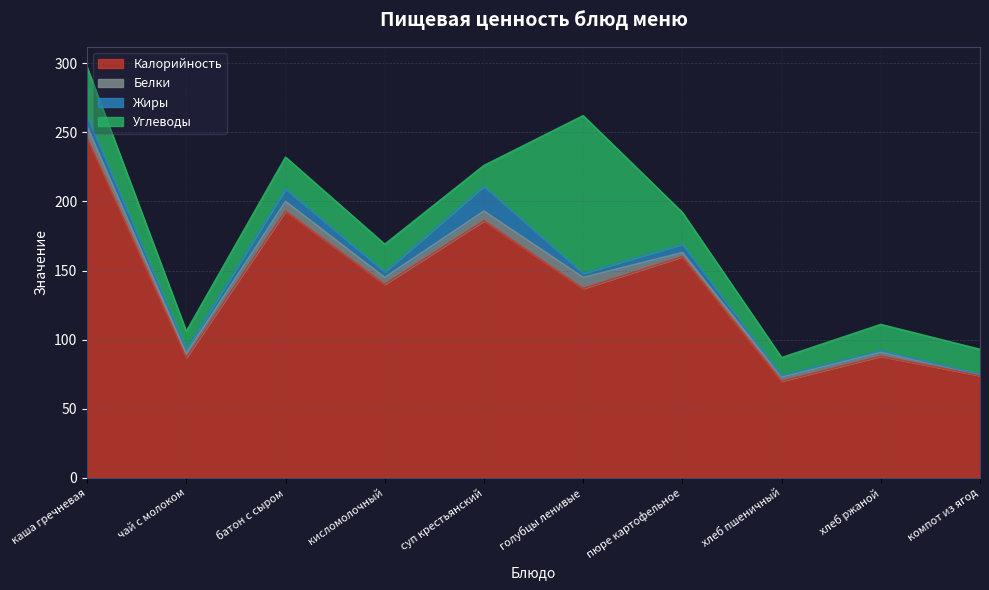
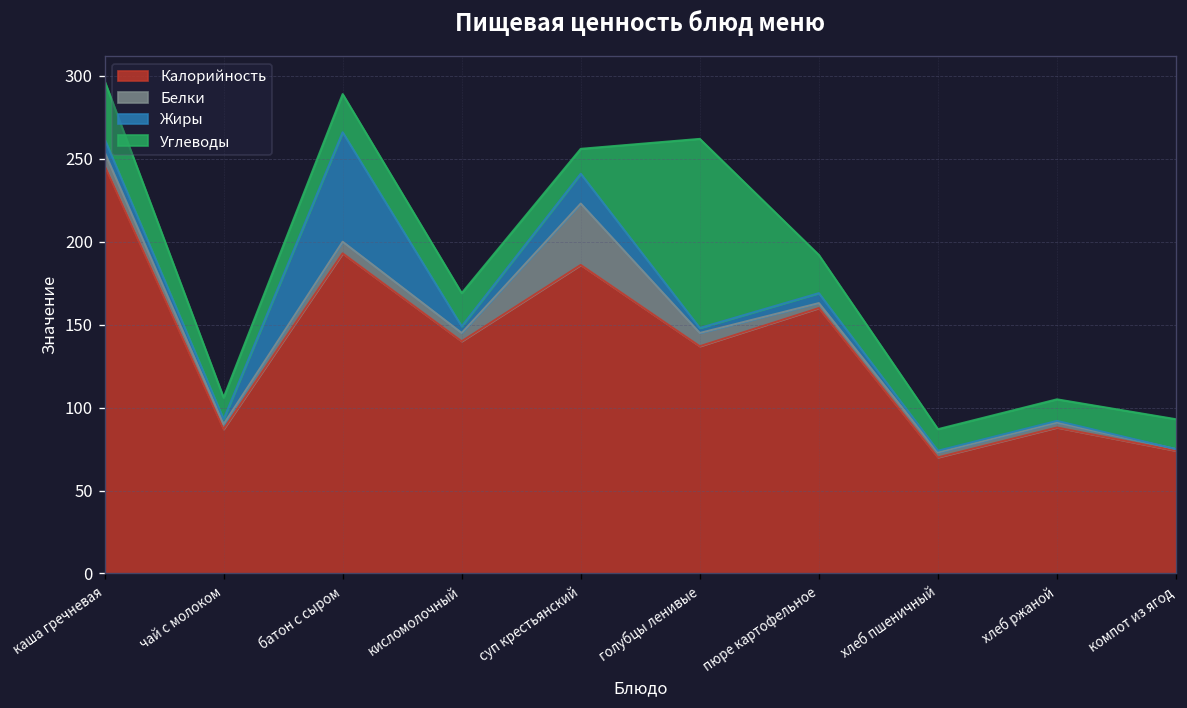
  {
    "Калорийность": {
      "каша гречневая": 246,
      "чай с молоком": 87,
      "батон с сыром": 193,
      "кисломолочный": 140,
      "суп крестьянский": 186,
      "голубцы ленивые": 137,
      "пюре картофельное": 160,
      "хлеб пшеничный": 70,
      "хлеб ржаной": 88
    },
    "Белки": {
      "каша гречневая": 8,
      "чай с молоком": 3,
      "батон с сыром": 7,
      "кисломолочный": 5,
-     "суп крестьянский": 7,
+     "суп крестьянский": 37,
      "голубцы ленивые": 8,
      "пюре картофельное": 3
    },
    "Жиры": {
      "каша гречневая": 8,
      "чай с молоком": 3,
-     "батон с сыром": 9,
+     "батон с сыром": 66,
      "кисломолочный": 4,
      "суп крестьянский": 18,
      "голубцы ленивые": 3,
      "пюре картофельное": 6
    },
    "Углеводы": {
      "каша гречневая": 35,
      "чай с молоком": 13,
      "батон с сыром": 23,
      "кисломолочный": 20,
      "суп крестьянский": 15,
      "голубцы ленивые": 114,
      "пюре картофельное": 23,
      "хлеб пшеничный": 13,
-     "хлеб ржаной": 19,
+     "хлеб ржаной": 13,
      "компот из ягод": 18
    }
  }
